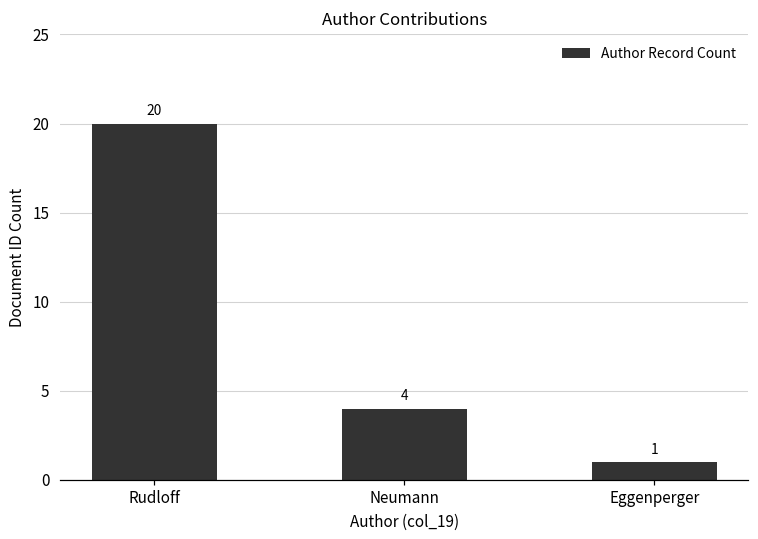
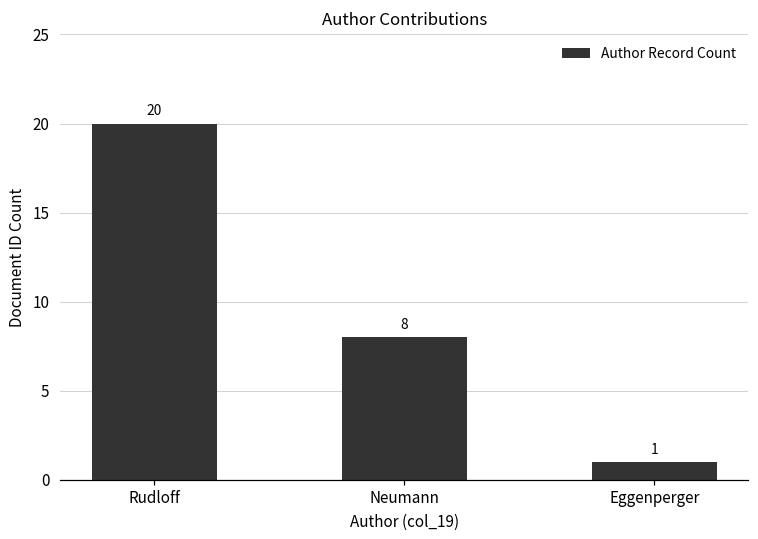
  {
    "Rudloff": 20,
-   "Neumann": 4,
+   "Neumann": 8,
    "Eggenperger": 1
  }
